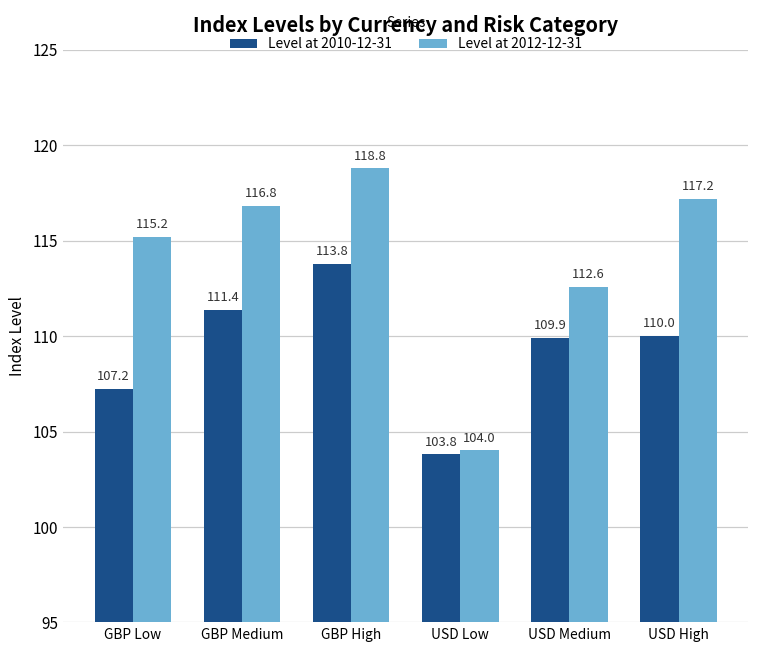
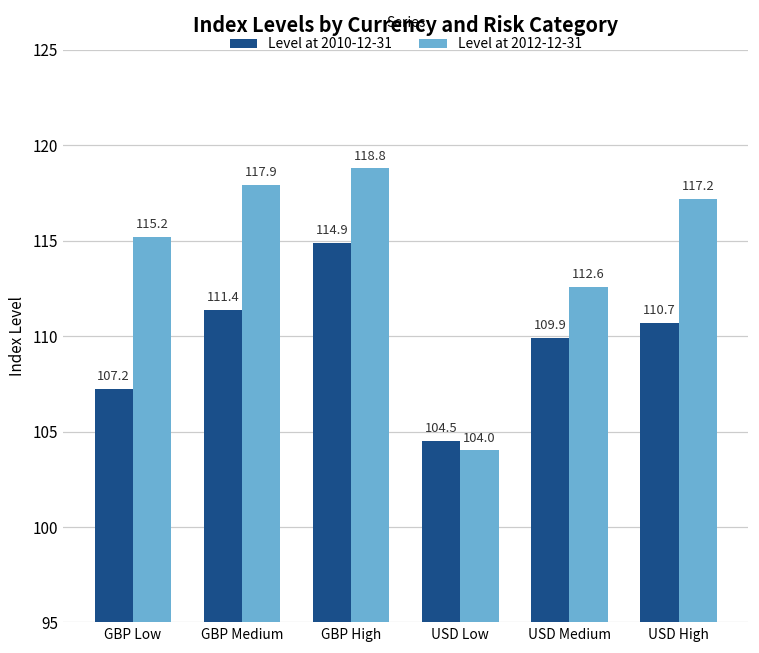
  {
    "Level at 2010-12-31": {
      "GBP Low": 107.2,
      "GBP Medium": 111.4,
-     "GBP High": 113.8,
-     "USD Low": 103.8,
+     "GBP High": 114.9,
+     "USD Low": 104.5,
      "USD Medium": 109.9,
-     "USD High": 110.0
+     "USD High": 110.7
    },
    "Level at 2012-12-31": {
      "GBP Low": 115.2,
-     "GBP Medium": 116.8,
+     "GBP Medium": 117.9,
      "GBP High": 118.8,
      "USD Low": 104.0,
      "USD Medium": 112.6,
      "USD High": 117.2
    }
  }
